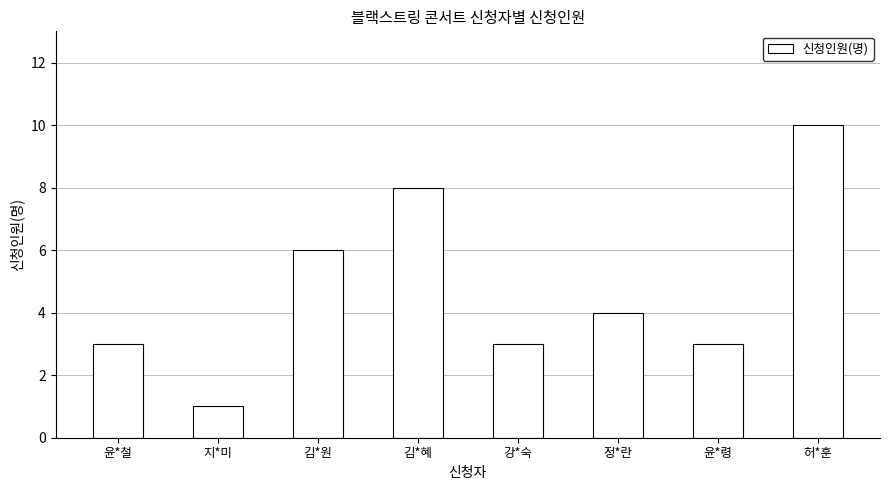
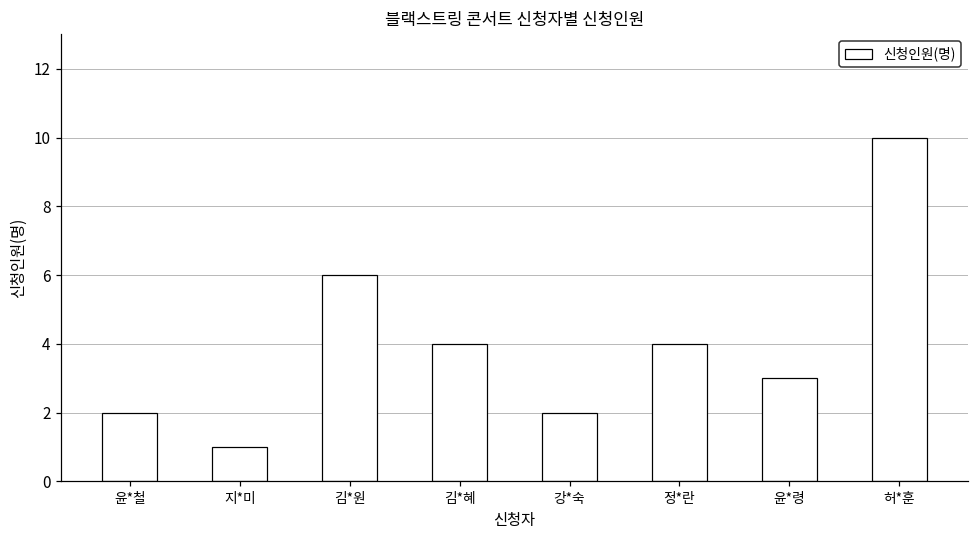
  {
-   "윤*철": 3,
+   "윤*철": 2,
    "지*미": 1,
    "김*원": 6,
-   "김*혜": 8,
-   "강*숙": 3,
+   "김*혜": 4,
+   "강*숙": 2,
    "정*란": 4,
    "윤*령": 3,
    "허*훈": 10
  }
